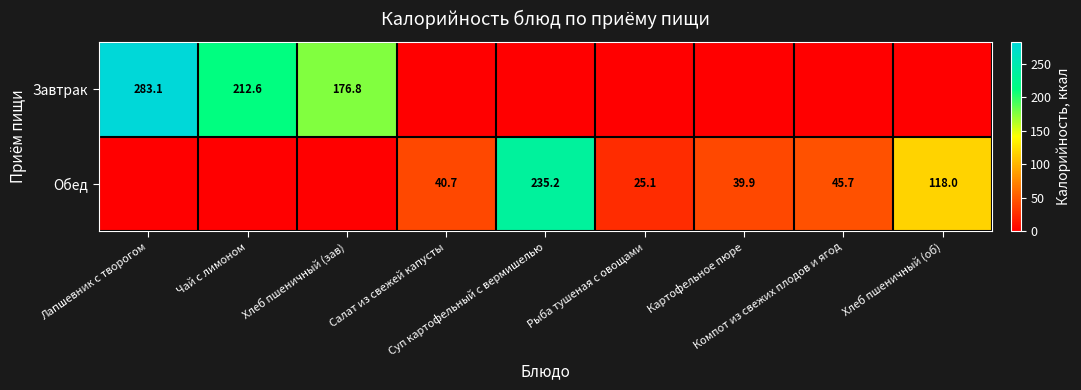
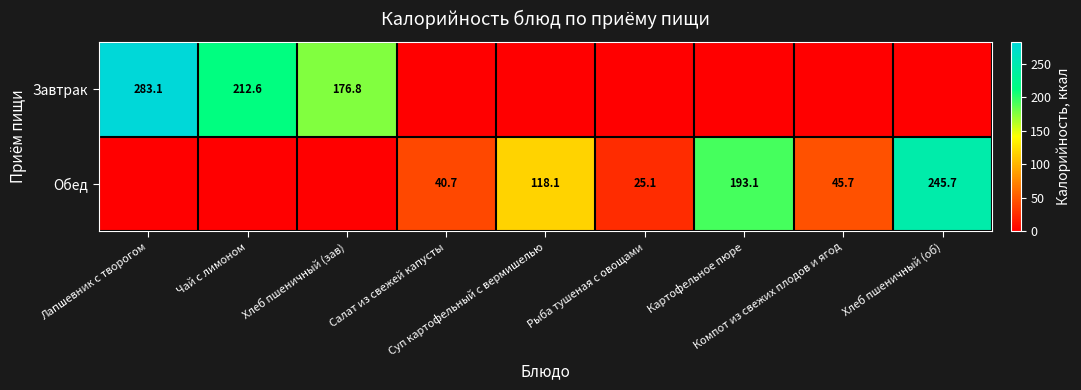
  {
    "Завтрак": {
      "Лапшевник с творогом": 283.1,
      "Чай с лимоном": 212.6,
      "Хлеб пшеничный (зав)": 176.8
    },
    "Обед": {
      "Салат из свежей капусты": 40.7,
-     "Суп картофельный с вермишелью": 235.2,
+     "Суп картофельный с вермишелью": 118.1,
      "Рыба тушеная с овощами": 25.1,
-     "Картофельное пюре": 39.9,
+     "Картофельное пюре": 193.1,
      "Компот из свежих плодов и ягод": 45.7,
-     "Хлеб пшеничный (об)": 118.0
+     "Хлеб пшеничный (об)": 245.7
    }
  }
